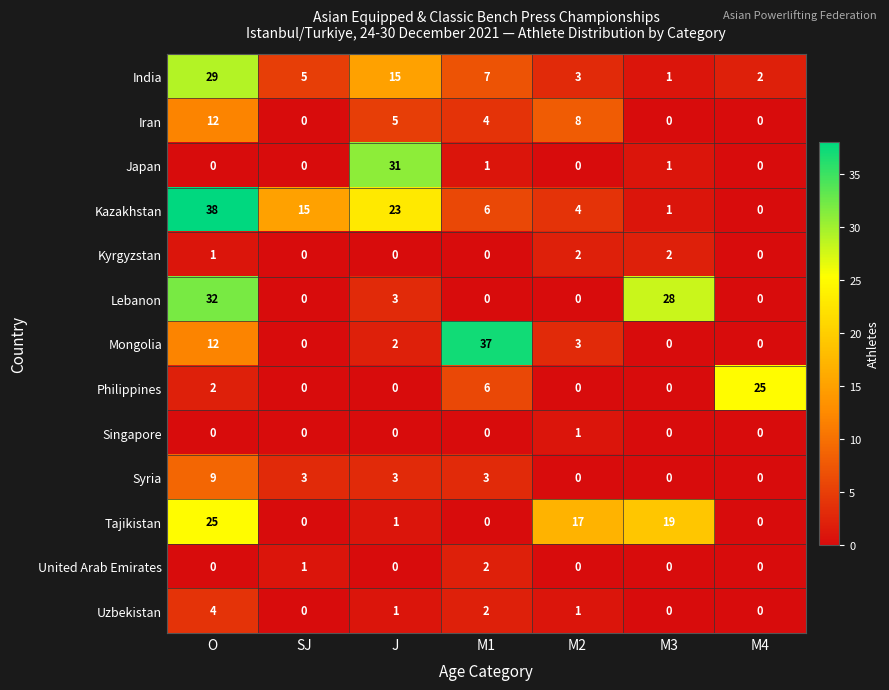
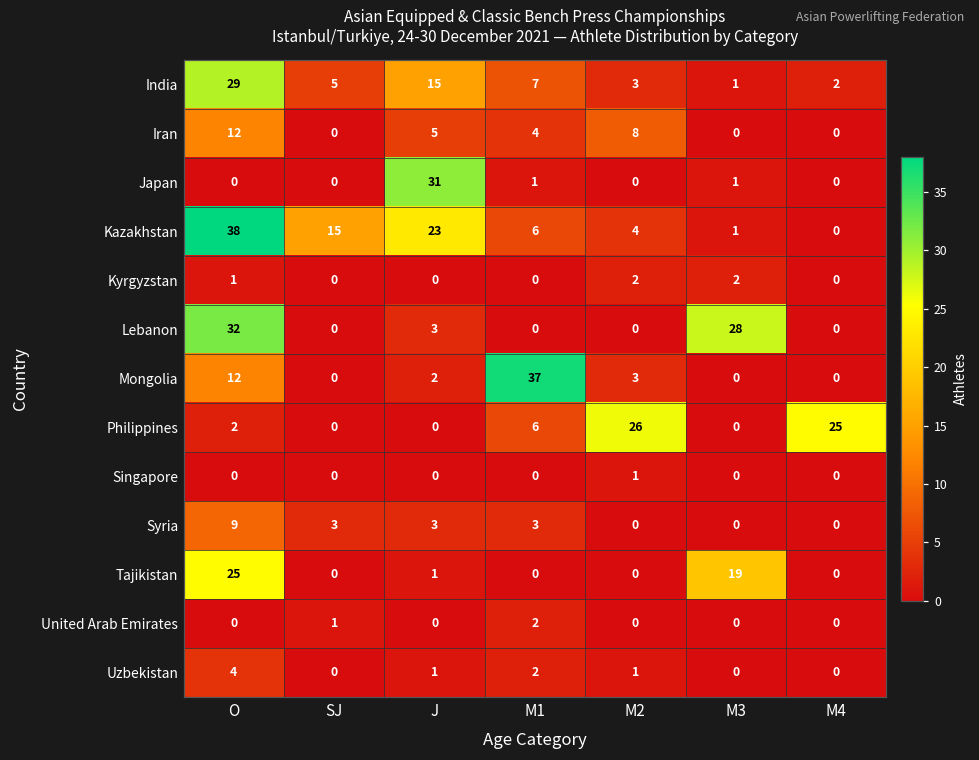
  {
    "India": {
      "O": 29,
      "SJ": 5,
      "J": 15,
      "M1": 7,
      "M2": 3,
      "M3": 1,
      "M4": 2
    },
    "Iran": {
      "O": 12,
      "SJ": 0,
      "J": 5,
      "M1": 4,
      "M2": 8,
      "M3": 0,
      "M4": 0
    },
    "Japan": {
      "O": 0,
      "SJ": 0,
      "J": 31,
      "M1": 1,
      "M2": 0,
      "M3": 1,
      "M4": 0
    },
    "Kazakhstan": {
      "O": 38,
      "SJ": 15,
      "J": 23,
      "M1": 6,
      "M2": 4,
      "M3": 1,
      "M4": 0
    },
    "Kyrgyzstan": {
      "O": 1,
      "SJ": 0,
      "J": 0,
      "M1": 0,
      "M2": 2,
      "M3": 2,
      "M4": 0
    },
    "Lebanon": {
      "O": 32,
      "SJ": 0,
      "J": 3,
      "M1": 0,
      "M2": 0,
      "M3": 28,
      "M4": 0
    },
    "Mongolia": {
      "O": 12,
      "SJ": 0,
      "J": 2,
      "M1": 37,
      "M2": 3,
      "M3": 0,
      "M4": 0
    },
    "Philippines": {
      "O": 2,
      "SJ": 0,
      "J": 0,
      "M1": 6,
-     "M2": 0,
+     "M2": 26,
      "M3": 0,
      "M4": 25
    },
    "Singapore": {
      "O": 0,
      "SJ": 0,
      "J": 0,
      "M1": 0,
      "M2": 1,
      "M3": 0,
      "M4": 0
    },
    "Syria": {
      "O": 9,
      "SJ": 3,
      "J": 3,
      "M1": 3,
      "M2": 0,
      "M3": 0,
      "M4": 0
    },
    "Tajikistan": {
      "O": 25,
      "SJ": 0,
      "J": 1,
      "M1": 0,
-     "M2": 17,
+     "M2": 0,
      "M3": 19,
      "M4": 0
    },
    "United Arab Emirates": {
      "O": 0,
      "SJ": 1,
      "J": 0,
      "M1": 2,
      "M2": 0,
      "M3": 0,
      "M4": 0
    },
    "Uzbekistan": {
      "O": 4,
      "SJ": 0,
      "J": 1,
      "M1": 2,
      "M2": 1,
      "M3": 0,
      "M4": 0
    }
  }
